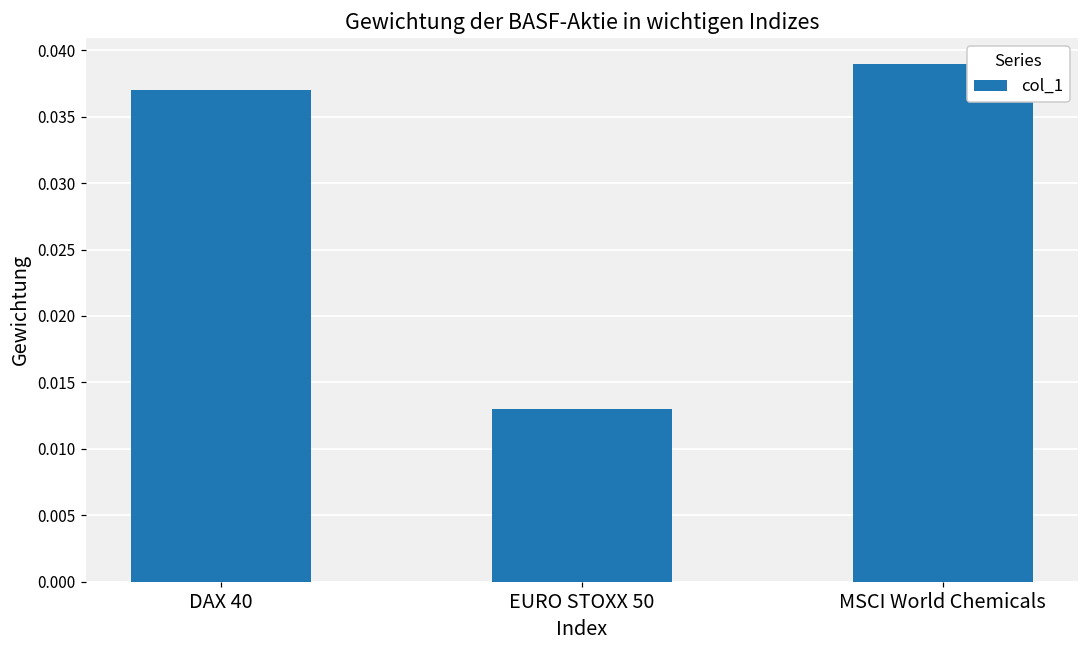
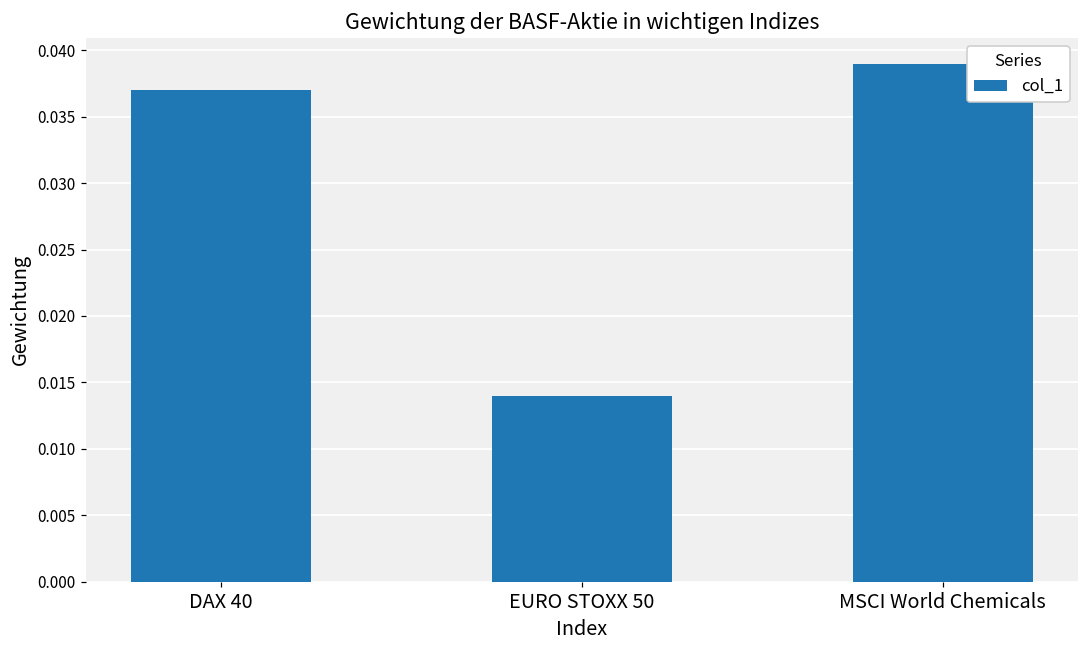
  {
    "DAX 40": 0.037,
-   "EURO STOXX 50": 0.013,
+   "EURO STOXX 50": 0.014,
    "MSCI World Chemicals": 0.039
  }
